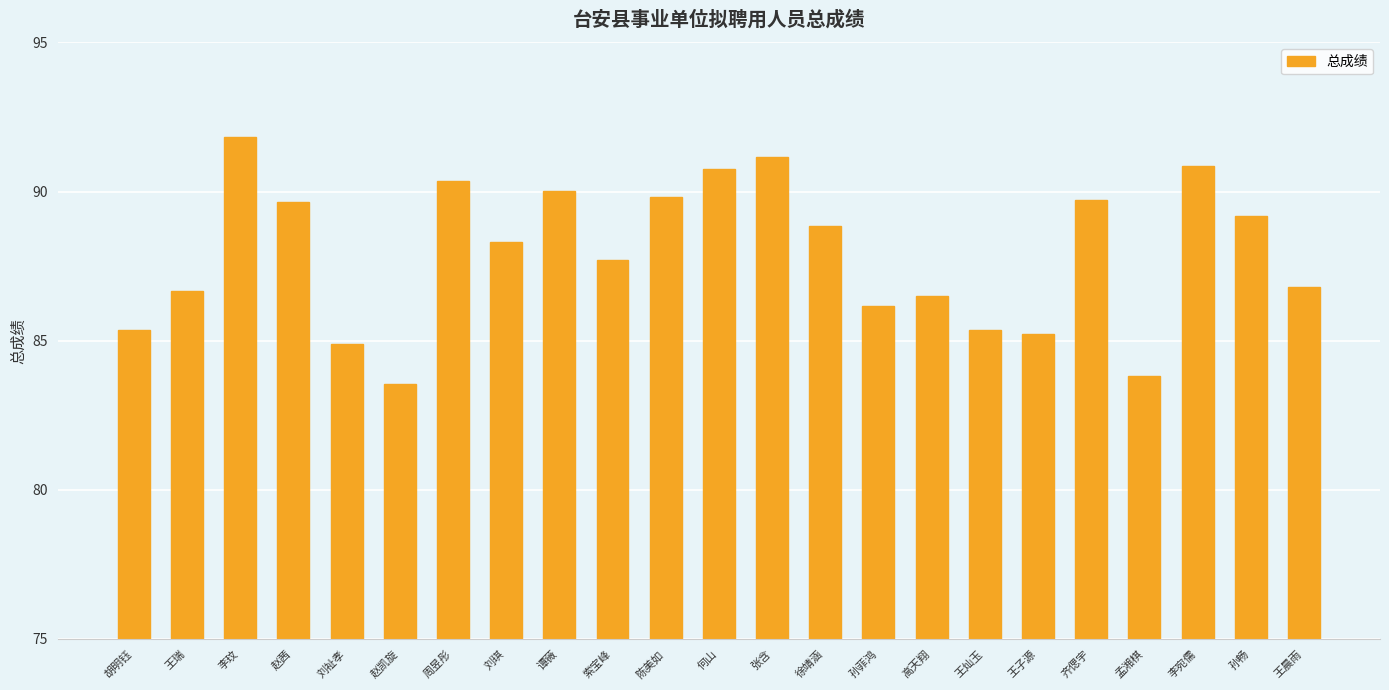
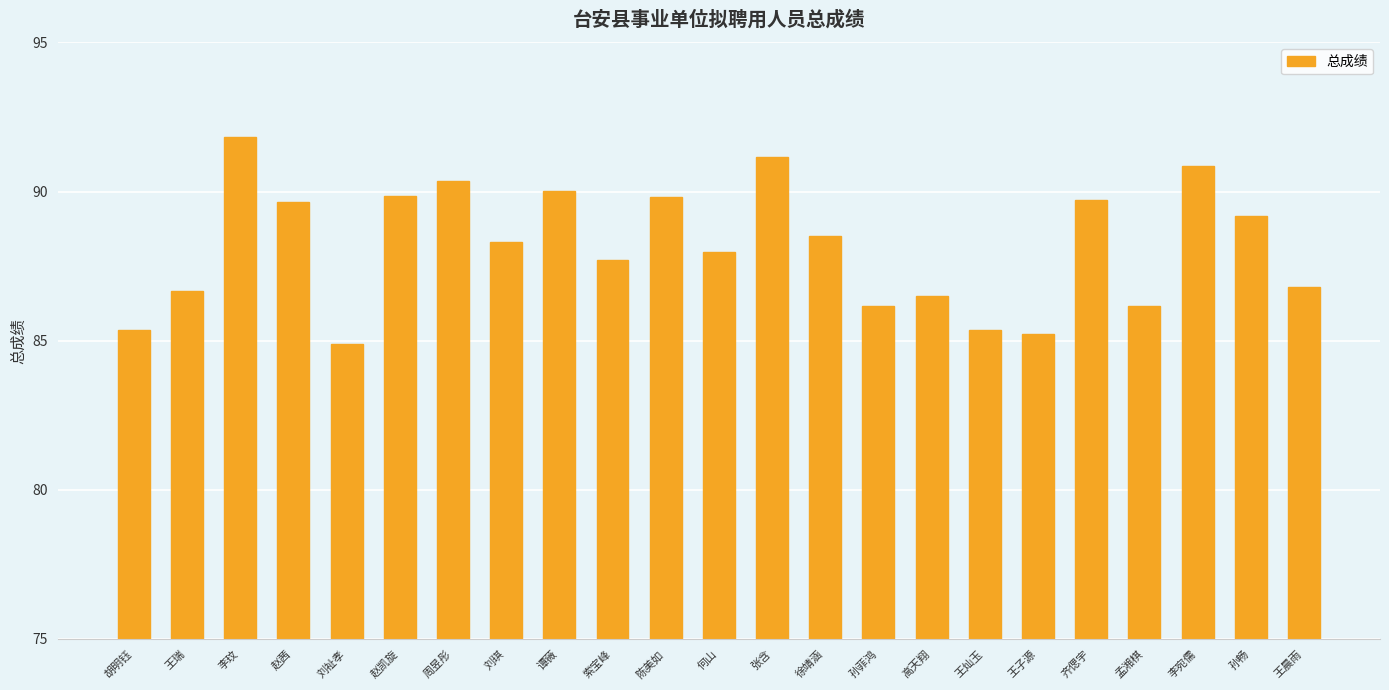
  {
    "胡明钰": 85.4,
    "王瑞": 86.7,
    "李玟": 91.8,
    "赵茜": 89.6,
    "刘祉孝": 84.9,
-   "赵凯旋": 83.6,
+   "赵凯旋": 89.9,
    "周昱彤": 90.3,
    "刘琪": 88.3,
    "谭薇": 90.0,
    "索宝峰": 87.7,
    "陈美如": 89.8,
-   "何山": 90.7,
+   "何山": 88.0,
    "张含": 91.1,
-   "徐靖涵": 88.8,
+   "徐靖涵": 88.5,
    "孙菲鸿": 86.2,
    "高天翔": 86.5,
    "王灿玉": 85.4,
    "王子源": 85.2,
    "齐偲宇": 89.7,
-   "孟湘棋": 83.8,
+   "孟湘棋": 86.2,
    "李宛儒": 90.9,
    "孙畅": 89.2,
    "王晨雨": 86.8
  }
